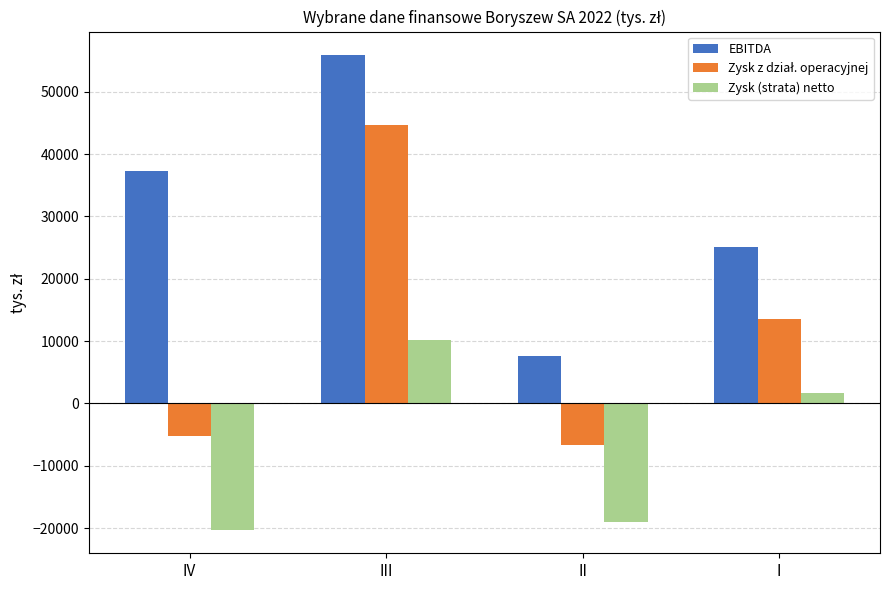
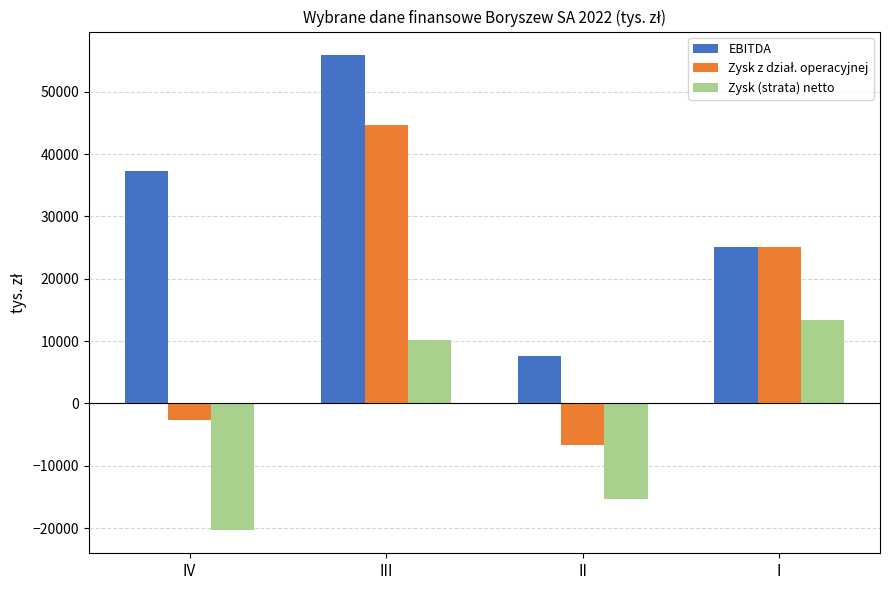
  {
    "EBITDA": {
      "IV": 37000,
      "III": 56000,
      "II": 8000,
      "I": 25000
    },
    "Zysk z dział. operacyjnej": {
-     "IV": -5000,
+     "IV": -3000,
      "III": 45000,
      "II": -7000,
-     "I": 14000
+     "I": 25000
    },
    "Zysk (strata) netto": {
      "IV": -20000,
      "III": 10000,
-     "II": -19000,
-     "I": 2000
+     "II": -15000,
+     "I": 13000
    }
  }
